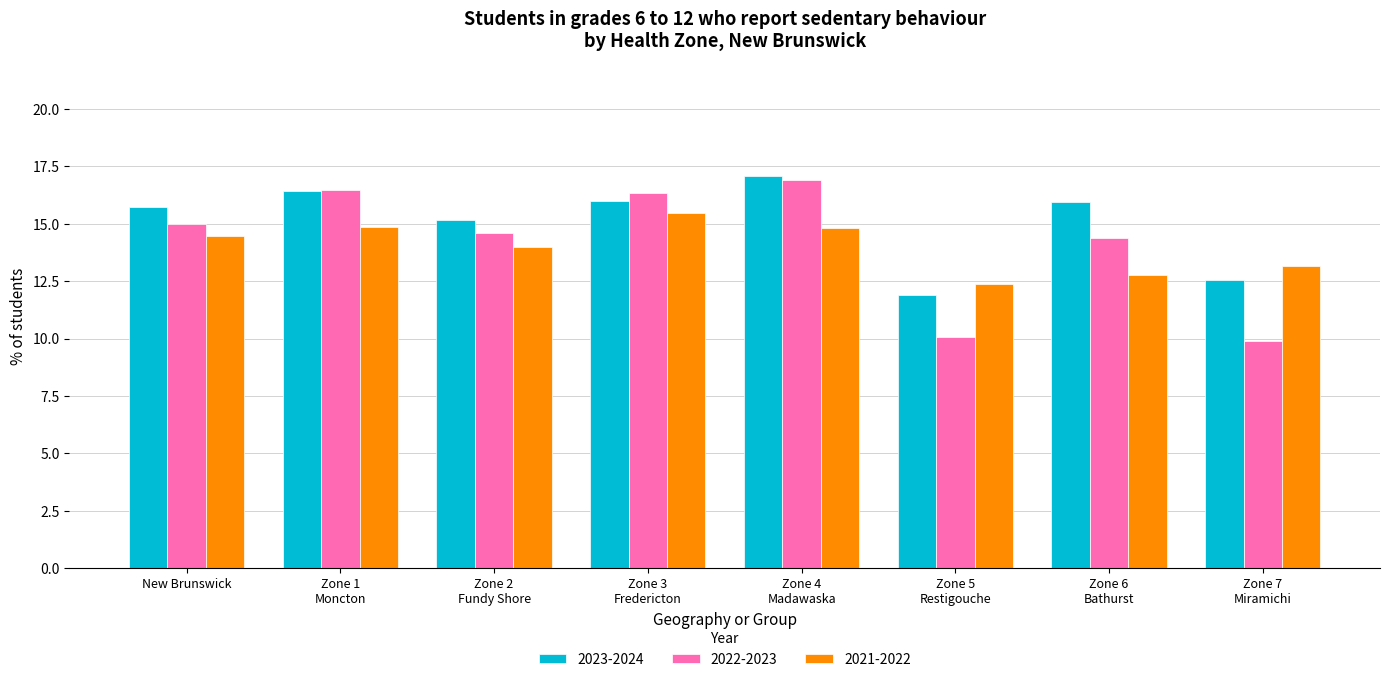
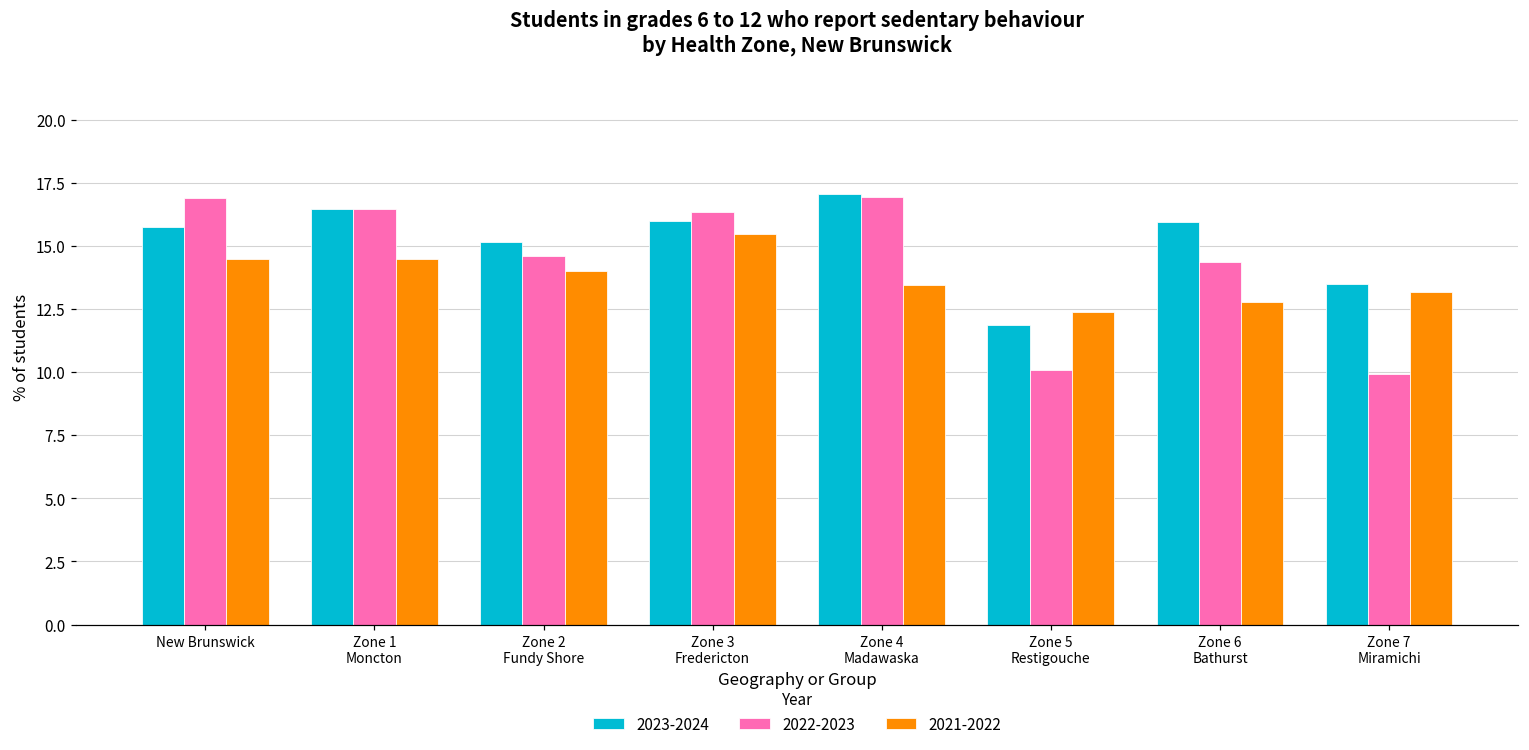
  {
    "2023-2024": {
      "New Brunswick": 15.8,
      "Zone 1 Moncton": 16.4,
      "Zone 2 Fundy Shore": 15.2,
      "Zone 3 Fredericton": 16.0,
      "Zone 4 Madawaska": 17.1,
      "Zone 5 Restigouche": 11.9,
      "Zone 6 Bathurst": 16.0,
-     "Zone 7 Miramichi": 12.5
+     "Zone 7 Miramichi": 13.5
    },
    "2022-2023": {
-     "New Brunswick": 15.0,
+     "New Brunswick": 16.9,
      "Zone 1 Moncton": 16.5,
      "Zone 2 Fundy Shore": 14.6,
      "Zone 3 Fredericton": 16.4,
      "Zone 4 Madawaska": 16.9,
      "Zone 5 Restigouche": 10.1,
      "Zone 6 Bathurst": 14.4,
      "Zone 7 Miramichi": 9.9
    },
    "2021-2022": {
      "New Brunswick": 14.5,
-     "Zone 1 Moncton": 14.9,
+     "Zone 1 Moncton": 14.5,
      "Zone 2 Fundy Shore": 14.0,
      "Zone 3 Fredericton": 15.5,
-     "Zone 4 Madawaska": 14.8,
+     "Zone 4 Madawaska": 13.5,
      "Zone 5 Restigouche": 12.4,
      "Zone 6 Bathurst": 12.8,
      "Zone 7 Miramichi": 13.2
    }
  }
